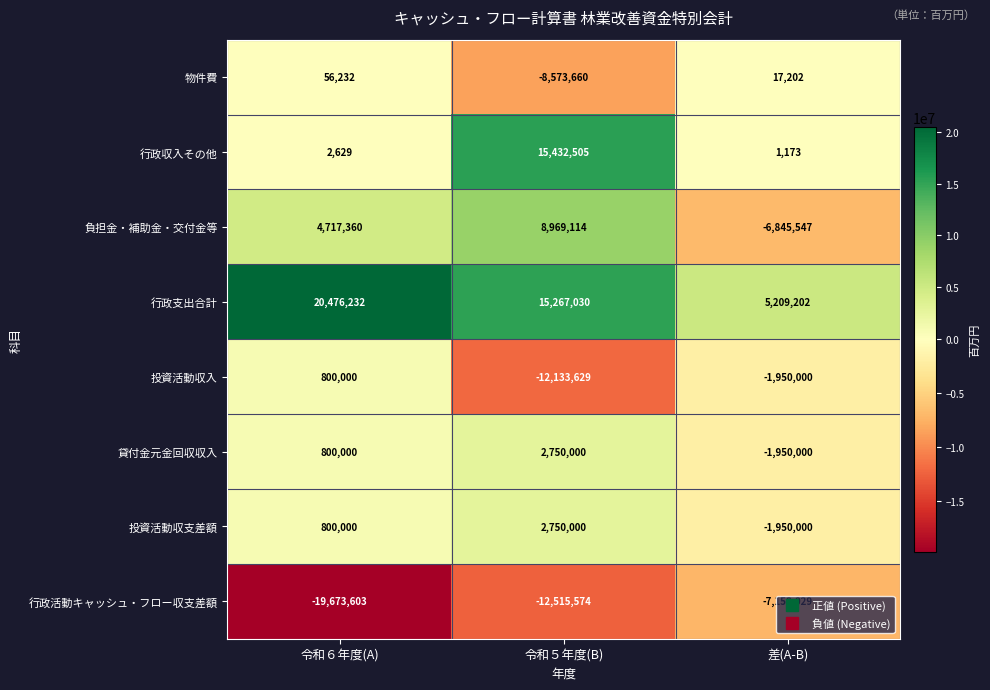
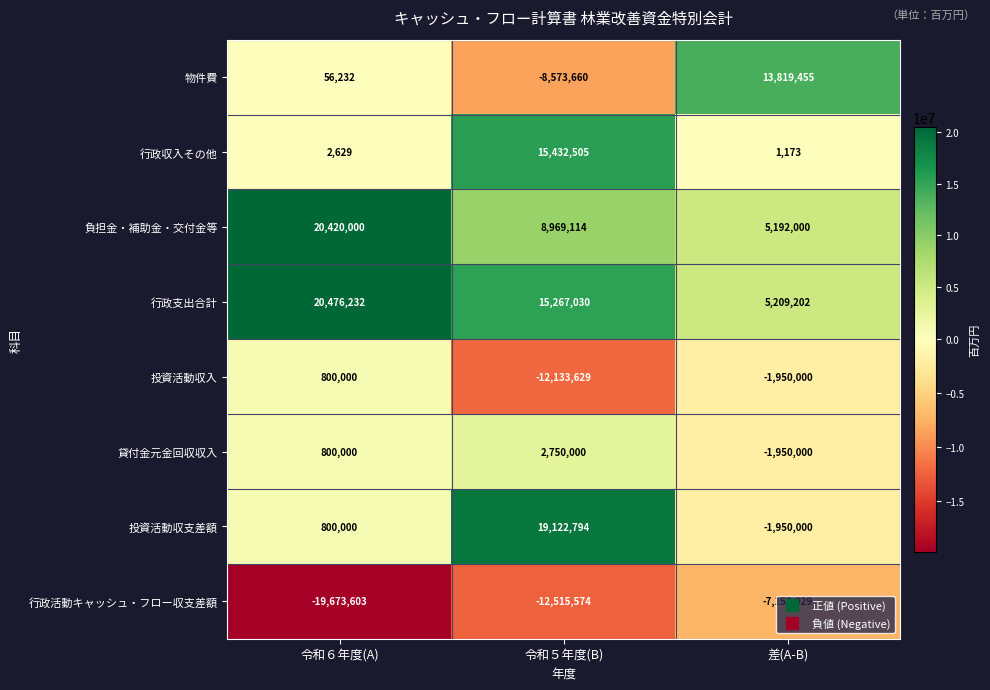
  {
    "物件費": {
      "令和６年度(A)": "56,232",
      "令和５年度(B)": "-8,573,660",
-     "差(A-B)": "17,202"
+     "差(A-B)": "13,819,455"
    },
    "行政収入その他": {
      "令和６年度(A)": "2,629",
      "令和５年度(B)": "15,432,505",
      "差(A-B)": "1,173"
    },
    "負担金・補助金・交付金等": {
-     "令和６年度(A)": "4,717,360",
+     "令和６年度(A)": "20,420,000",
      "令和５年度(B)": "8,969,114",
-     "差(A-B)": "-6,845,547"
+     "差(A-B)": "5,192,000"
    },
    "行政支出合計": {
      "令和６年度(A)": "20,476,232",
      "令和５年度(B)": "15,267,030",
      "差(A-B)": "5,209,202"
    },
    "投資活動収入": {
      "令和６年度(A)": "800,000",
      "令和５年度(B)": "-12,133,629",
      "差(A-B)": "-1,950,000"
    },
    "貸付金元金回収収入": {
      "令和６年度(A)": "800,000",
      "令和５年度(B)": "2,750,000",
      "差(A-B)": "-1,950,000"
    },
    "投資活動収支差額": {
      "令和６年度(A)": "800,000",
-     "令和５年度(B)": "2,750,000",
+     "令和５年度(B)": "19,122,794",
      "差(A-B)": "-1,950,000"
    },
    "行政活動キャッシュ・フロー収支差額": {
      "令和６年度(A)": "-19,673,603",
      "令和５年度(B)": "-12,515,574"
    }
  }
